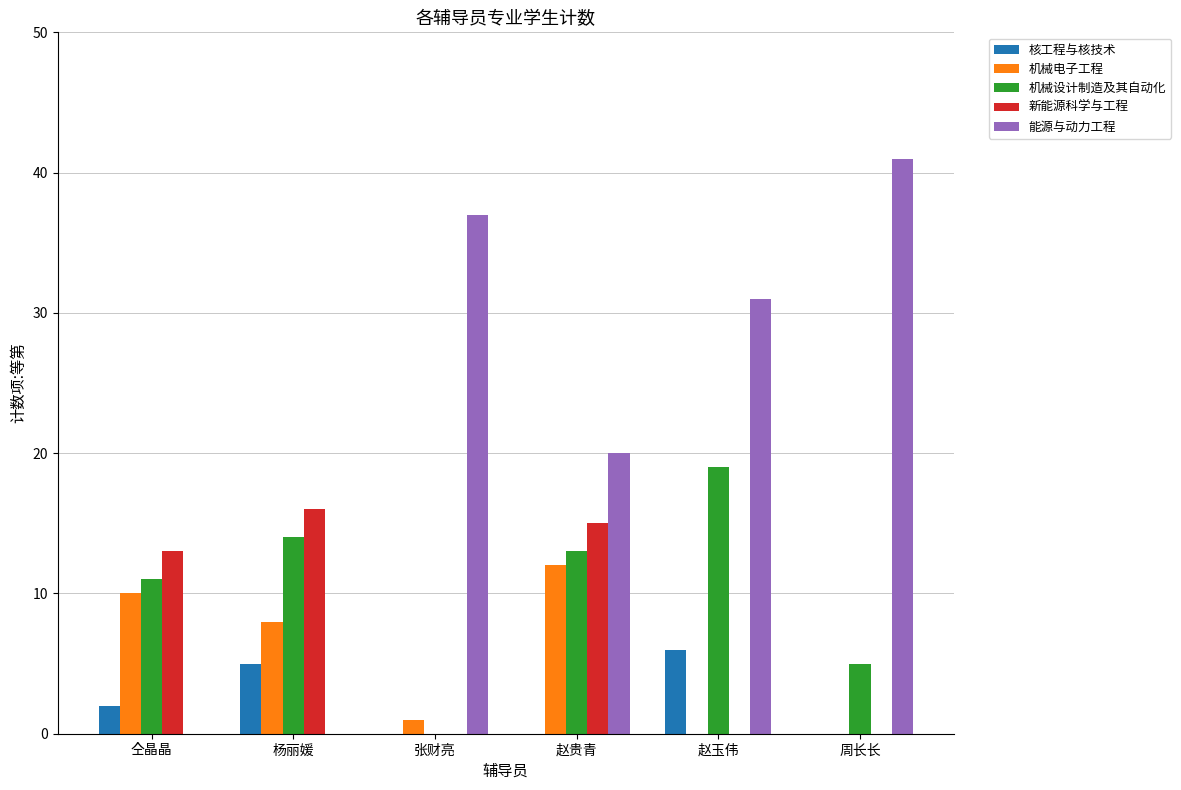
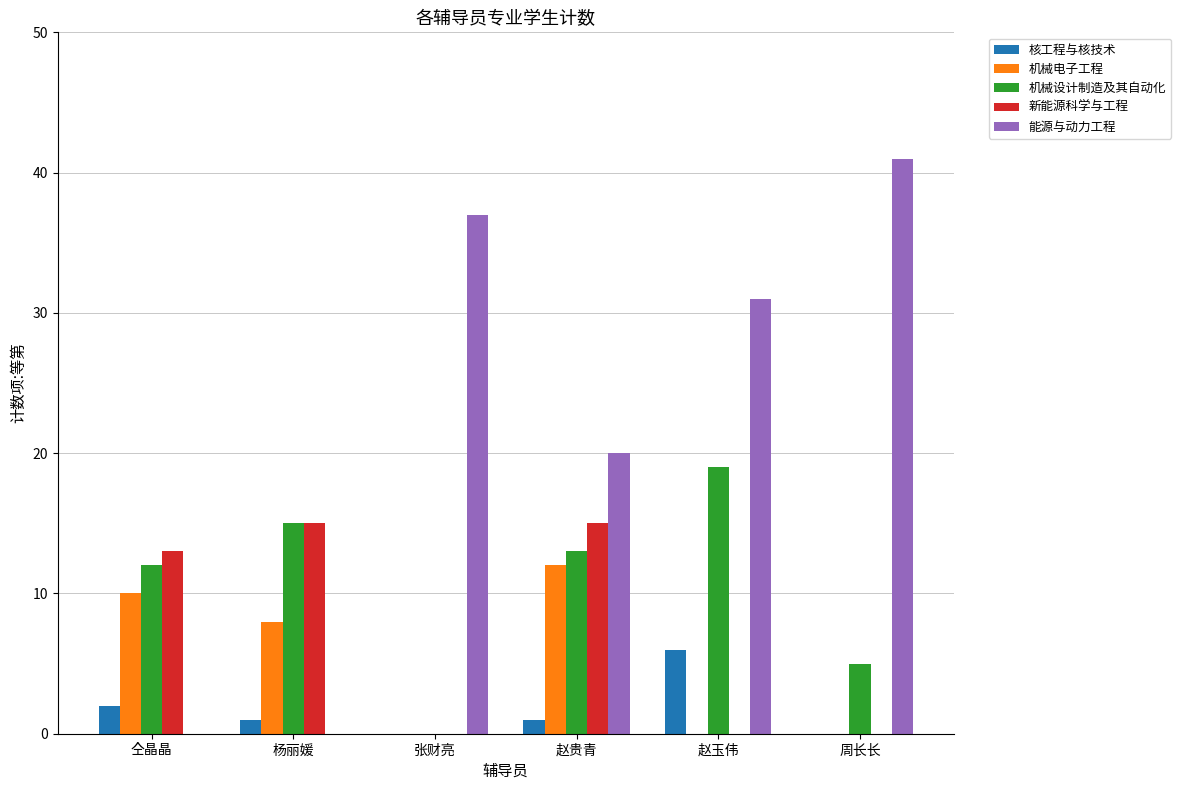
  {
    "核工程与核技术": {
      "仝晶晶": 2,
-     "杨丽媛": 5,
+     "杨丽媛": 1,
      "张财亮": 0,
-     "赵贵青": 0,
+     "赵贵青": 1,
      "赵玉伟": 6,
      "周长长": 0
    },
    "机械电子工程": {
      "仝晶晶": 10,
      "杨丽媛": 8,
-     "张财亮": 1,
+     "张财亮": 0,
      "赵贵青": 12,
      "赵玉伟": 0,
      "周长长": 0
    },
    "机械设计制造及其自动化": {
-     "仝晶晶": 11,
-     "杨丽媛": 14,
+     "仝晶晶": 12,
+     "杨丽媛": 15,
      "张财亮": 0,
      "赵贵青": 13,
      "赵玉伟": 19,
      "周长长": 5
    },
    "新能源科学与工程": {
      "仝晶晶": 13,
-     "杨丽媛": 16,
+     "杨丽媛": 15,
      "张财亮": 0,
      "赵贵青": 15,
      "赵玉伟": 0,
      "周长长": 0
    },
    "能源与动力工程": {
      "仝晶晶": 0,
      "杨丽媛": 0,
      "张财亮": 37,
      "赵贵青": 20,
      "赵玉伟": 31,
      "周长长": 41
    }
  }
